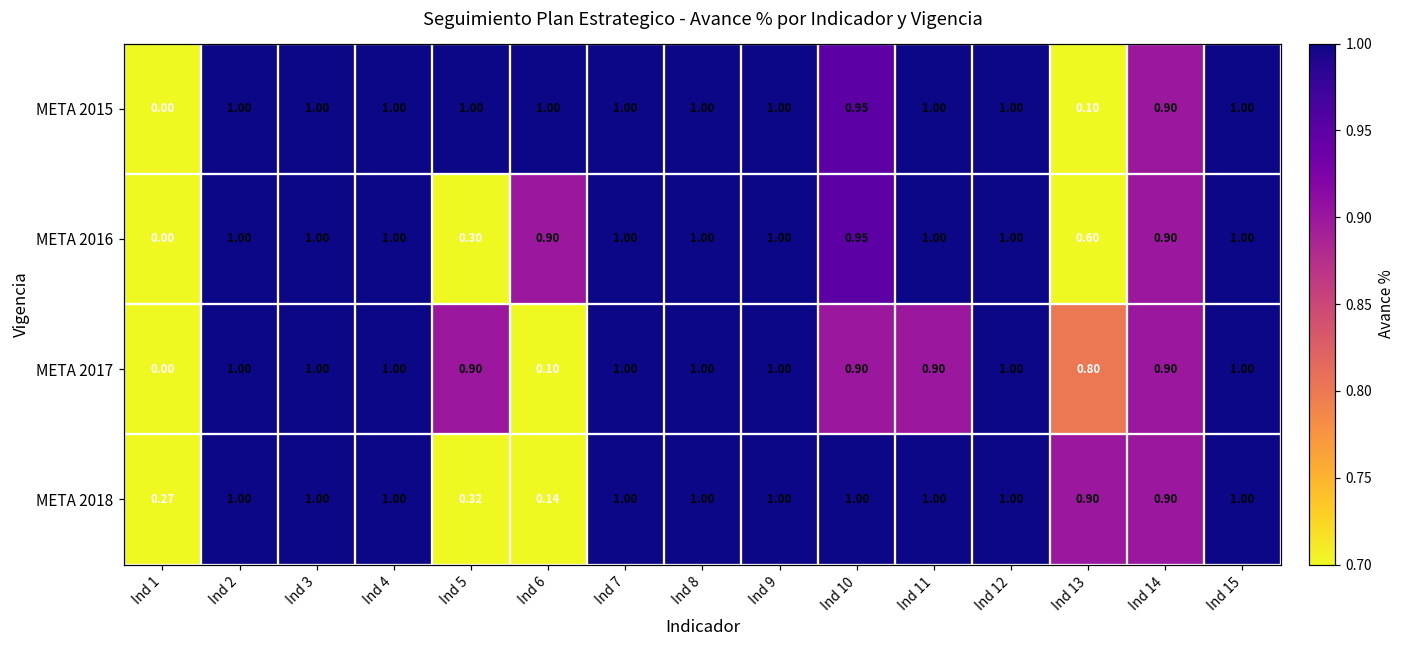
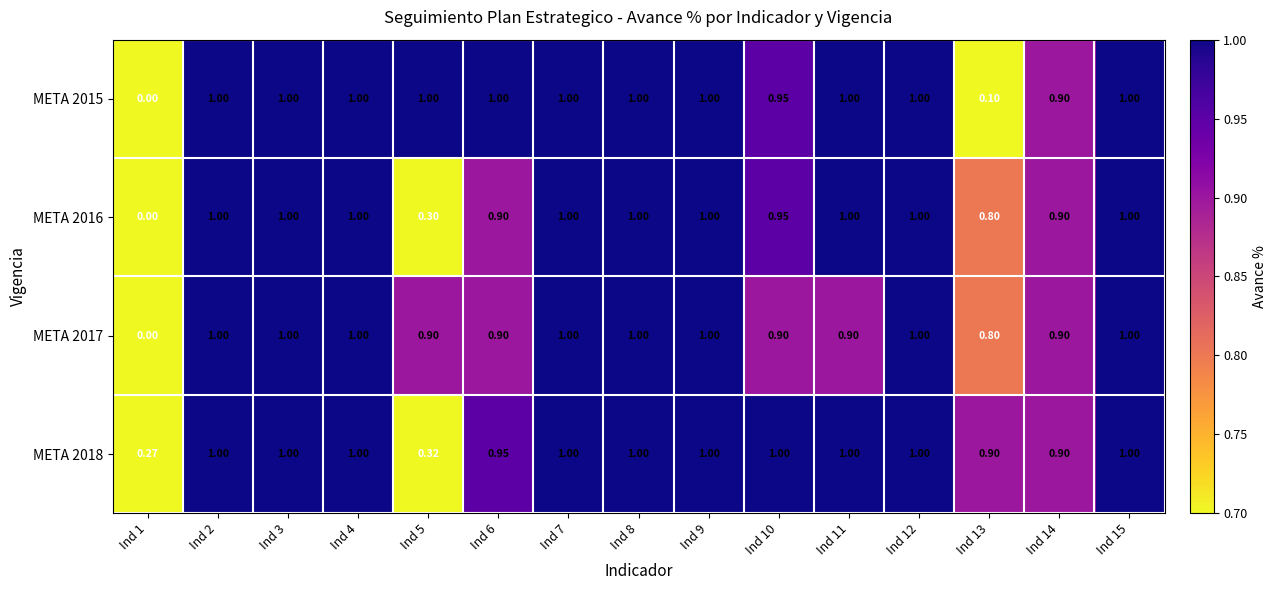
  {
    "META 2015": {
      "Ind 1": 0.00,
      "Ind 2": 1.00,
      "Ind 3": 1.00,
      "Ind 4": 1.00,
      "Ind 5": 1.00,
      "Ind 6": 1.00,
      "Ind 7": 1.00,
      "Ind 8": 1.00,
      "Ind 9": 1.00,
      "Ind 10": 0.95,
      "Ind 11": 1.00,
      "Ind 12": 1.00,
      "Ind 13": 0.10,
      "Ind 14": 0.90,
      "Ind 15": 1.00
    },
    "META 2016": {
      "Ind 1": 0.00,
      "Ind 2": 1.00,
      "Ind 3": 1.00,
      "Ind 4": 1.00,
      "Ind 5": 0.30,
      "Ind 6": 0.90,
      "Ind 7": 1.00,
      "Ind 8": 1.00,
      "Ind 9": 1.00,
      "Ind 10": 0.95,
      "Ind 11": 1.00,
      "Ind 12": 1.00,
-     "Ind 13": 0.60,
+     "Ind 13": 0.80,
      "Ind 14": 0.90,
      "Ind 15": 1.00
    },
    "META 2017": {
      "Ind 1": 0.00,
      "Ind 2": 1.00,
      "Ind 3": 1.00,
      "Ind 4": 1.00,
      "Ind 5": 0.90,
-     "Ind 6": 0.10,
+     "Ind 6": 0.90,
      "Ind 7": 1.00,
      "Ind 8": 1.00,
      "Ind 9": 1.00,
      "Ind 10": 0.90,
      "Ind 11": 0.90,
      "Ind 12": 1.00,
      "Ind 13": 0.80,
      "Ind 14": 0.90,
      "Ind 15": 1.00
    },
    "META 2018": {
      "Ind 1": 0.27,
      "Ind 2": 1.00,
      "Ind 3": 1.00,
      "Ind 4": 1.00,
      "Ind 5": 0.32,
-     "Ind 6": 0.14,
+     "Ind 6": 0.95,
      "Ind 7": 1.00,
      "Ind 8": 1.00,
      "Ind 9": 1.00,
      "Ind 10": 1.00,
      "Ind 11": 1.00,
      "Ind 12": 1.00,
      "Ind 13": 0.90,
      "Ind 14": 0.90,
      "Ind 15": 1.00
    }
  }
